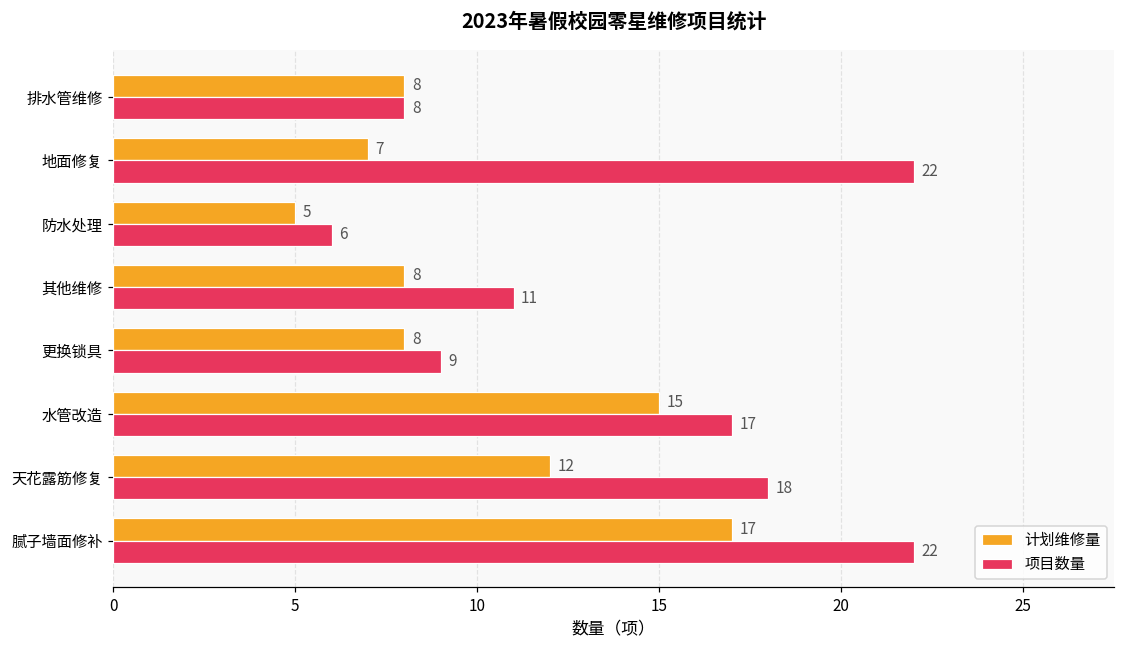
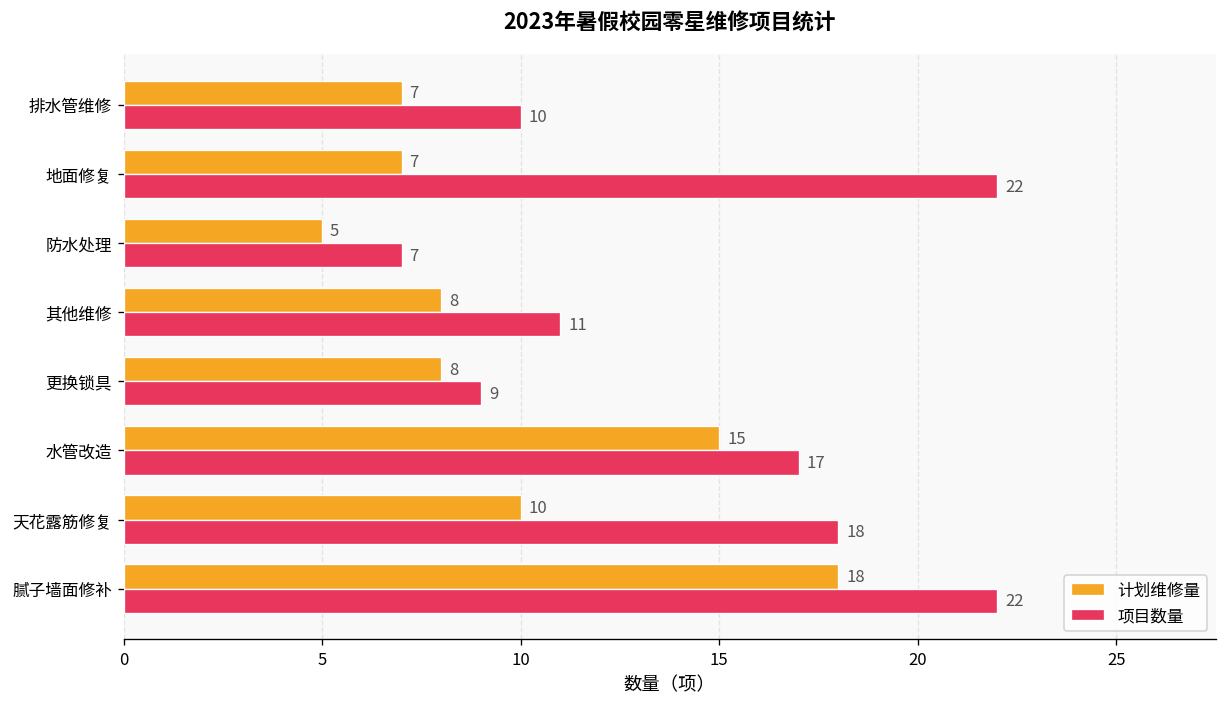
  {
    "计划维修量": {
-     "排水管维修": 8,
+     "排水管维修": 7,
      "地面修复": 7,
      "防水处理": 5,
      "其他维修": 8,
      "更换锁具": 8,
      "水管改造": 15,
-     "天花露筋修复": 12,
-     "腻子墙面修补": 17
+     "天花露筋修复": 10,
+     "腻子墙面修补": 18
    },
    "项目数量": {
-     "排水管维修": 8,
+     "排水管维修": 10,
      "地面修复": 22,
-     "防水处理": 6,
+     "防水处理": 7,
      "其他维修": 11,
      "更换锁具": 9,
      "水管改造": 17,
      "天花露筋修复": 18,
      "腻子墙面修补": 22
    }
  }
